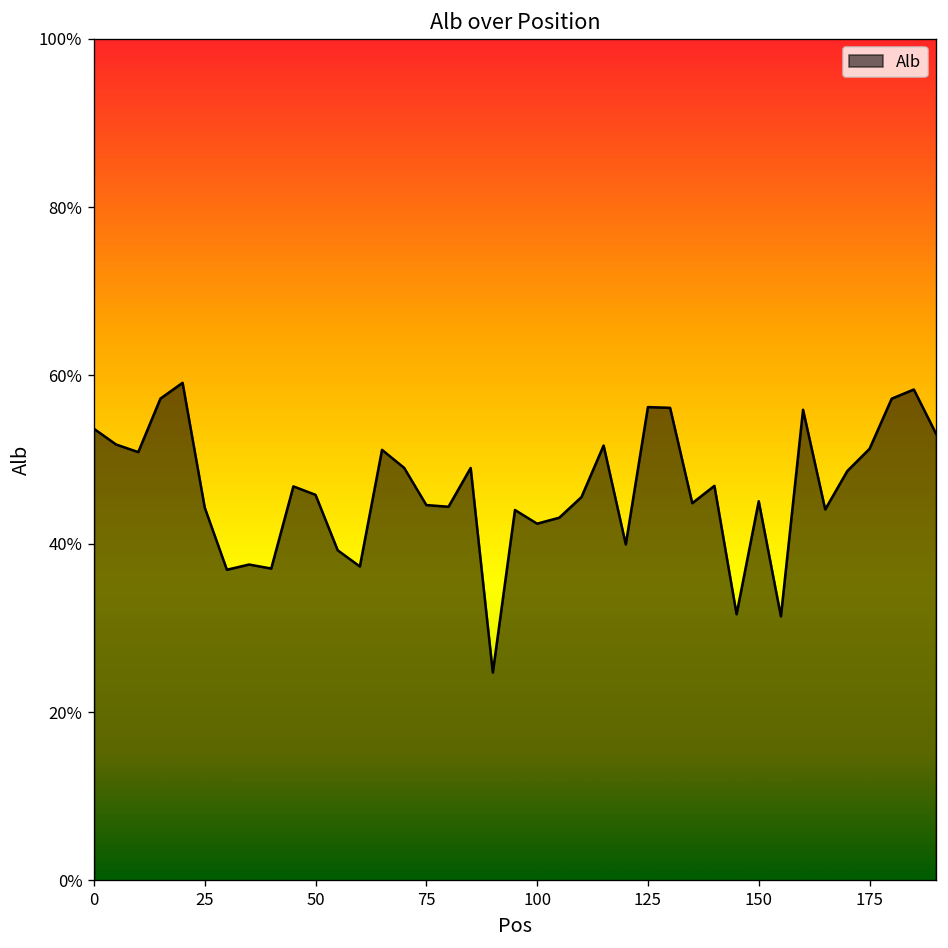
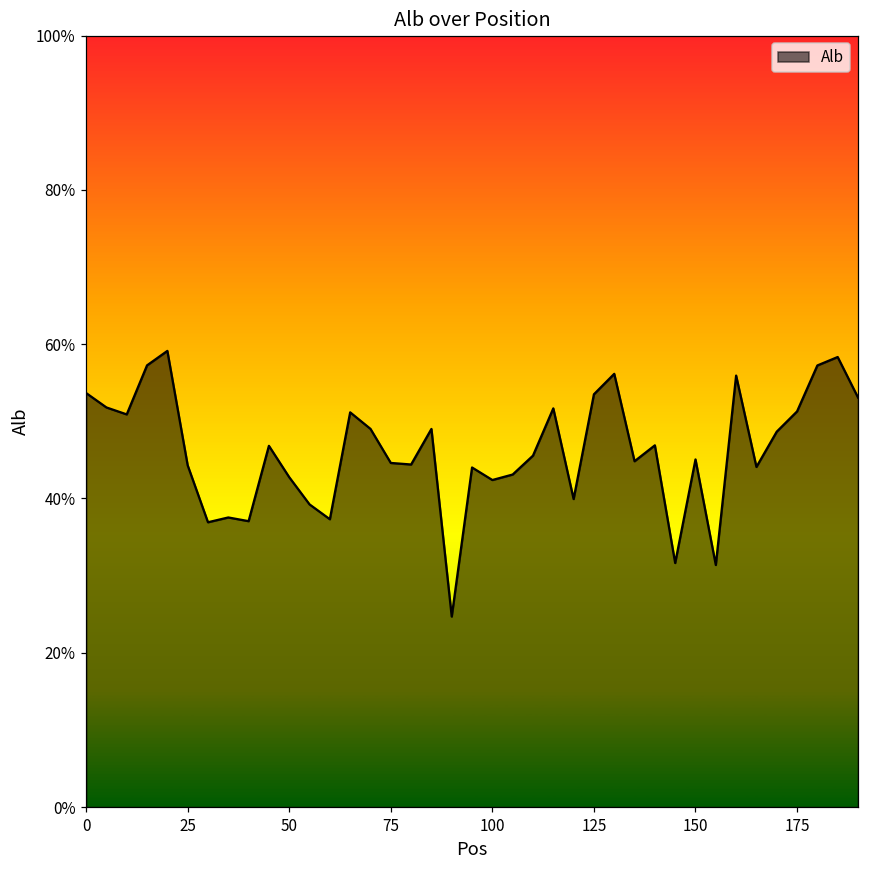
  {
    "0": "54%",
    "25": "44%",
-   "50": "46%",
+   "50": "43%",
    "75": "45%",
    "100": "42%",
-   "125": "56%",
+   "125": "54%",
    "150": "45%",
    "175": "51%"
  }
